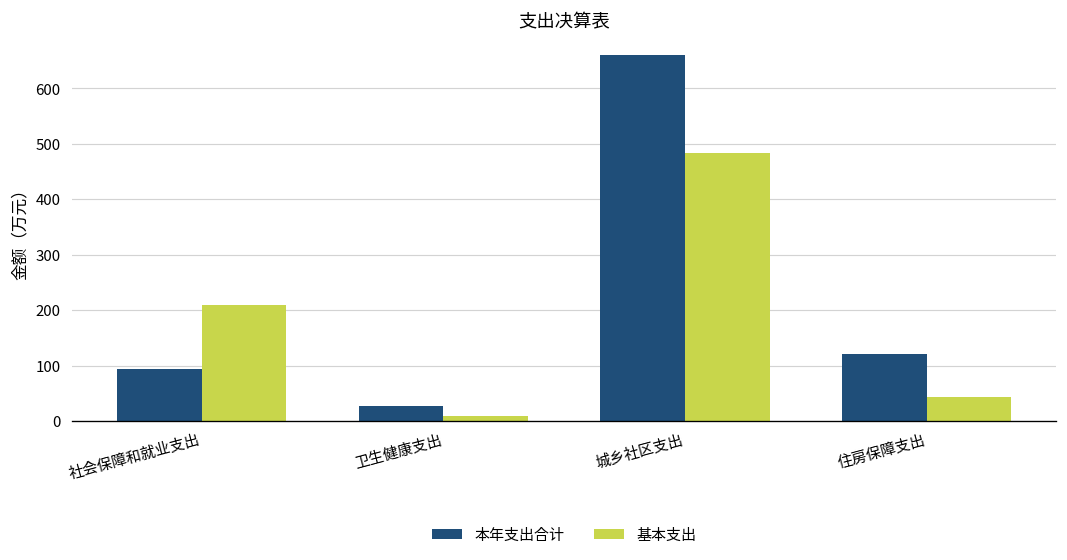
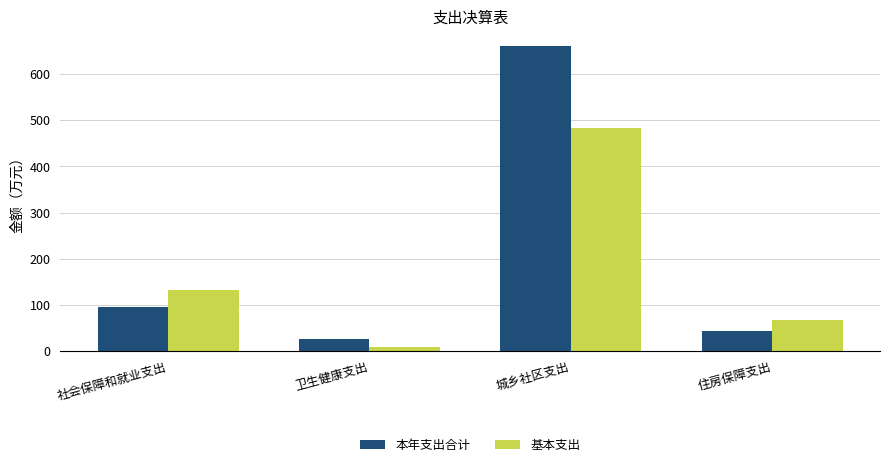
  {
    "本年支出合计": {
      "社会保障和就业支出": 90,
      "卫生健康支出": 30,
      "城乡社区支出": 660,
-     "住房保障支出": 120
+     "住房保障支出": 40
    },
    "基本支出": {
-     "社会保障和就业支出": 210,
+     "社会保障和就业支出": 130,
      "卫生健康支出": 10,
      "城乡社区支出": 480,
-     "住房保障支出": 40
+     "住房保障支出": 70
    }
  }
